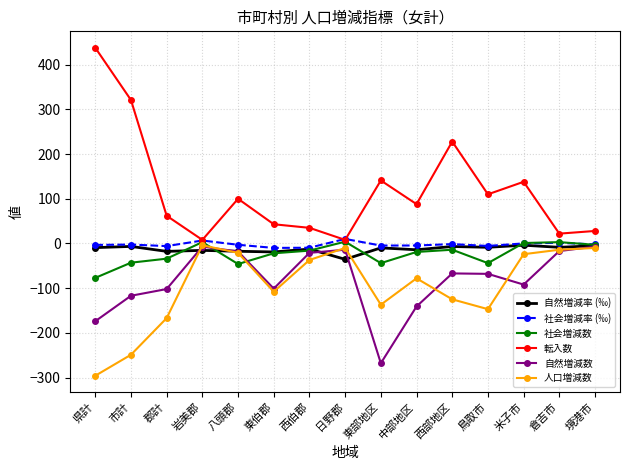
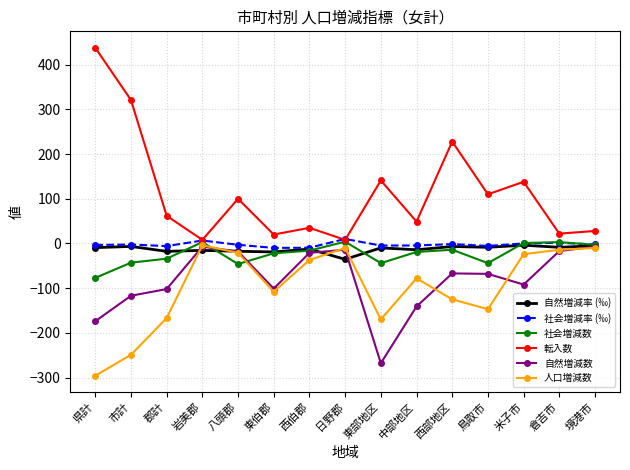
  {
    "自然増減率 (‰)": {
      "県計": -10,
      "郡計": -20,
      "岩美郡": -20,
      "日野郡": -40
    },
    "社会増減率 (‰)": {
      "県計": 0,
      "郡計": -10,
      "八頭郡": 0,
      "東伯郡": -10,
      "中部地区": 0
    },
    "社会増減数": {
      "県計": -80,
      "市計": -40,
      "郡計": -30,
      "八頭郡": -50,
      "東部地区": -40,
      "西部地区": -10,
      "鳥取市": -40
    },
    "転入数": {
      "県計": 440,
      "市計": 320,
      "郡計": 60,
      "八頭郡": 100,
-     "東伯郡": 40,
+     "東伯郡": 20,
      "西伯郡": 40,
      "東部地区": 140,
-     "中部地区": 90,
+     "中部地区": 50,
      "西部地区": 230,
      "鳥取市": 110,
      "米子市": 140,
      "倉吉市": 20,
      "境港市": 30
    },
    "自然増減数": {
      "県計": -170,
      "市計": -120,
      "郡計": -100,
      "東伯郡": -100,
      "東部地区": -270,
      "中部地区": -140,
      "西部地区": -70,
      "鳥取市": -70,
      "米子市": -90
    },
    "人口増減数": {
      "県計": -300,
      "市計": -250,
      "郡計": -170,
      "東伯郡": -110,
      "西伯郡": -40,
-     "東部地区": -140,
+     "東部地区": -170,
      "中部地区": -80,
      "西部地区": -130,
      "鳥取市": -150,
      "米子市": -20
    }
  }
